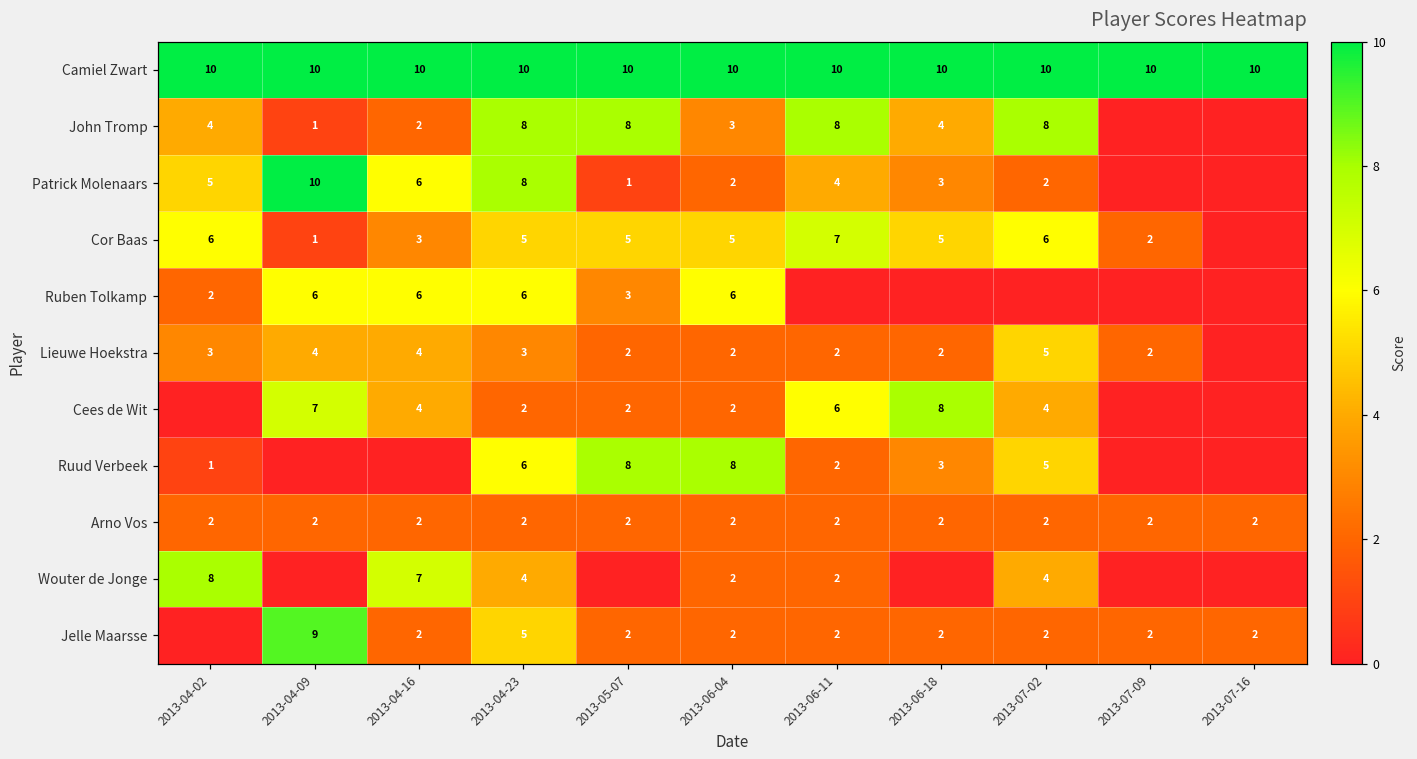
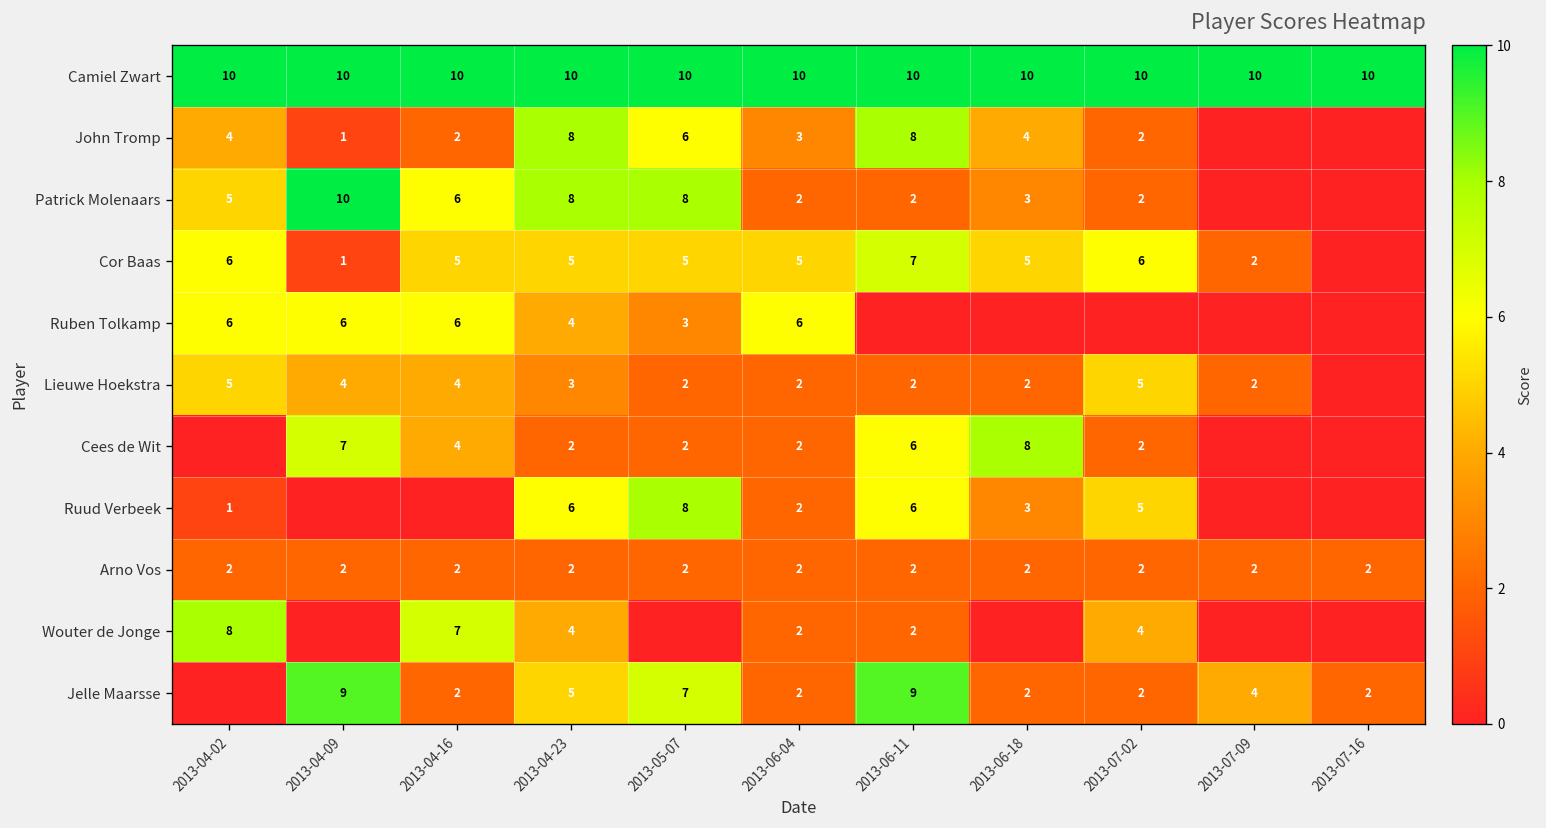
  {
    "Camiel Zwart": {
      "2013-04-02": 10,
      "2013-04-09": 10,
      "2013-04-16": 10,
      "2013-04-23": 10,
      "2013-05-07": 10,
      "2013-06-04": 10,
      "2013-06-11": 10,
      "2013-06-18": 10,
      "2013-07-02": 10,
      "2013-07-09": 10,
      "2013-07-16": 10
    },
    "John Tromp": {
      "2013-04-02": 4,
      "2013-04-09": 1,
      "2013-04-16": 2,
      "2013-04-23": 8,
-     "2013-05-07": 8,
+     "2013-05-07": 6,
      "2013-06-04": 3,
      "2013-06-11": 8,
      "2013-06-18": 4,
-     "2013-07-02": 8
+     "2013-07-02": 2
    },
    "Patrick Molenaars": {
      "2013-04-02": 5,
      "2013-04-09": 10,
      "2013-04-16": 6,
      "2013-04-23": 8,
-     "2013-05-07": 1,
+     "2013-05-07": 8,
      "2013-06-04": 2,
-     "2013-06-11": 4,
+     "2013-06-11": 2,
      "2013-06-18": 3,
      "2013-07-02": 2
    },
    "Cor Baas": {
      "2013-04-02": 6,
      "2013-04-09": 1,
-     "2013-04-16": 3,
+     "2013-04-16": 5,
      "2013-04-23": 5,
      "2013-05-07": 5,
      "2013-06-04": 5,
      "2013-06-11": 7,
      "2013-06-18": 5,
      "2013-07-02": 6,
      "2013-07-09": 2
    },
    "Ruben Tolkamp": {
-     "2013-04-02": 2,
+     "2013-04-02": 6,
      "2013-04-09": 6,
      "2013-04-16": 6,
-     "2013-04-23": 6,
+     "2013-04-23": 4,
      "2013-05-07": 3,
      "2013-06-04": 6
    },
    "Lieuwe Hoekstra": {
-     "2013-04-02": 3,
+     "2013-04-02": 5,
      "2013-04-09": 4,
      "2013-04-16": 4,
      "2013-04-23": 3,
      "2013-05-07": 2,
      "2013-06-04": 2,
      "2013-06-11": 2,
      "2013-06-18": 2,
      "2013-07-02": 5,
      "2013-07-09": 2
    },
    "Cees de Wit": {
      "2013-04-09": 7,
      "2013-04-16": 4,
      "2013-04-23": 2,
      "2013-05-07": 2,
      "2013-06-04": 2,
      "2013-06-11": 6,
      "2013-06-18": 8,
-     "2013-07-02": 4
+     "2013-07-02": 2
    },
    "Ruud Verbeek": {
      "2013-04-02": 1,
      "2013-04-23": 6,
      "2013-05-07": 8,
-     "2013-06-04": 8,
-     "2013-06-11": 2,
+     "2013-06-04": 2,
+     "2013-06-11": 6,
      "2013-06-18": 3,
      "2013-07-02": 5
    },
    "Arno Vos": {
      "2013-04-02": 2,
      "2013-04-09": 2,
      "2013-04-16": 2,
      "2013-04-23": 2,
      "2013-05-07": 2,
      "2013-06-04": 2,
      "2013-06-11": 2,
      "2013-06-18": 2,
      "2013-07-02": 2,
      "2013-07-09": 2,
      "2013-07-16": 2
    },
    "Wouter de Jonge": {
      "2013-04-02": 8,
      "2013-04-16": 7,
      "2013-04-23": 4,
      "2013-06-04": 2,
      "2013-06-11": 2,
      "2013-07-02": 4
    },
    "Jelle Maarsse": {
      "2013-04-09": 9,
      "2013-04-16": 2,
      "2013-04-23": 5,
-     "2013-05-07": 2,
+     "2013-05-07": 7,
      "2013-06-04": 2,
-     "2013-06-11": 2,
+     "2013-06-11": 9,
      "2013-06-18": 2,
      "2013-07-02": 2,
-     "2013-07-09": 2,
+     "2013-07-09": 4,
      "2013-07-16": 2
    }
  }
